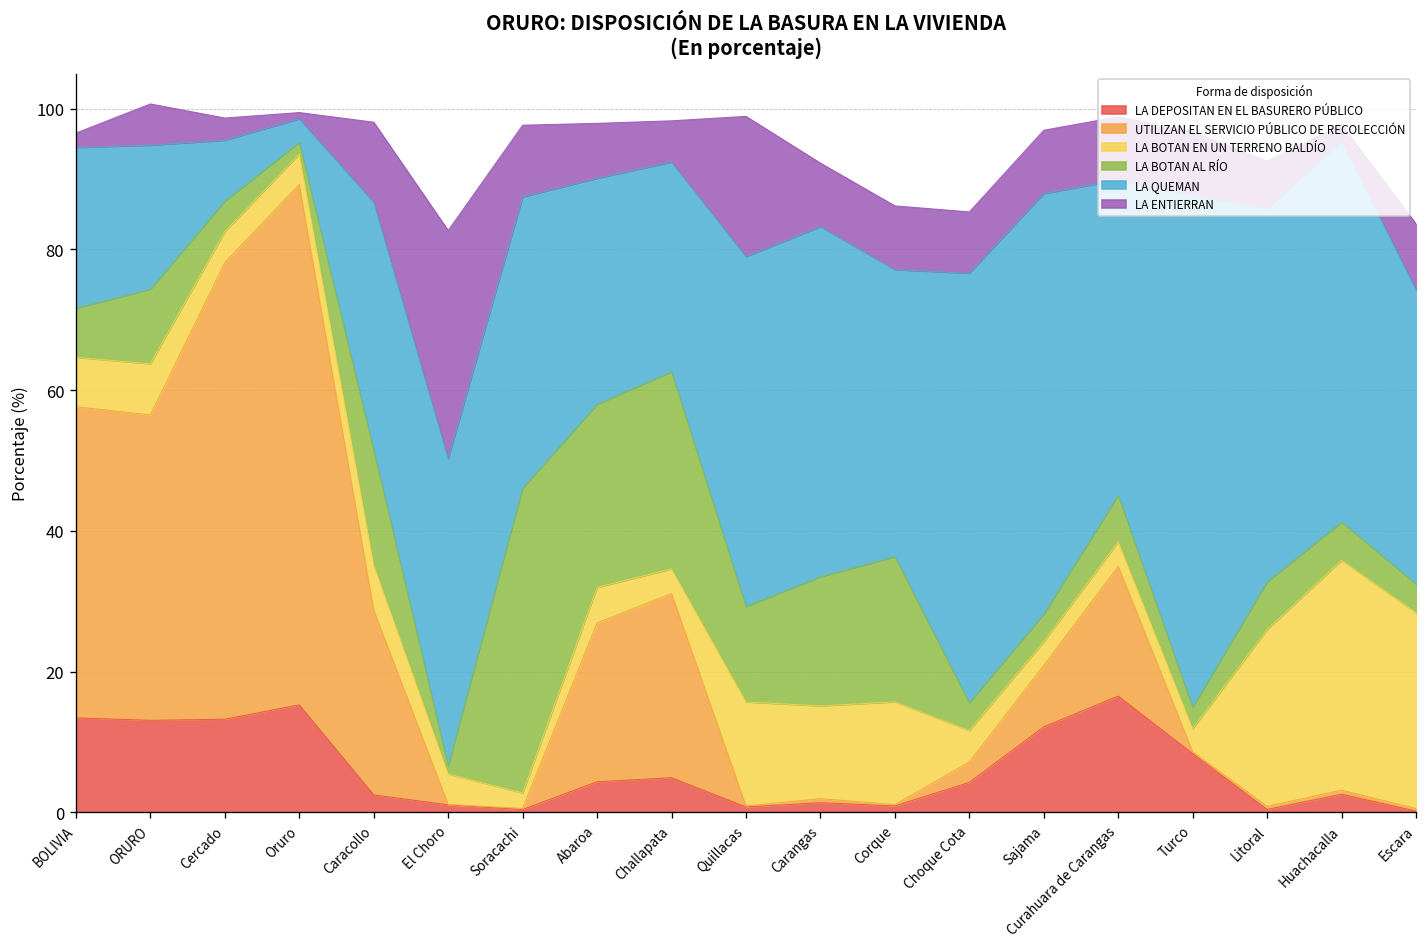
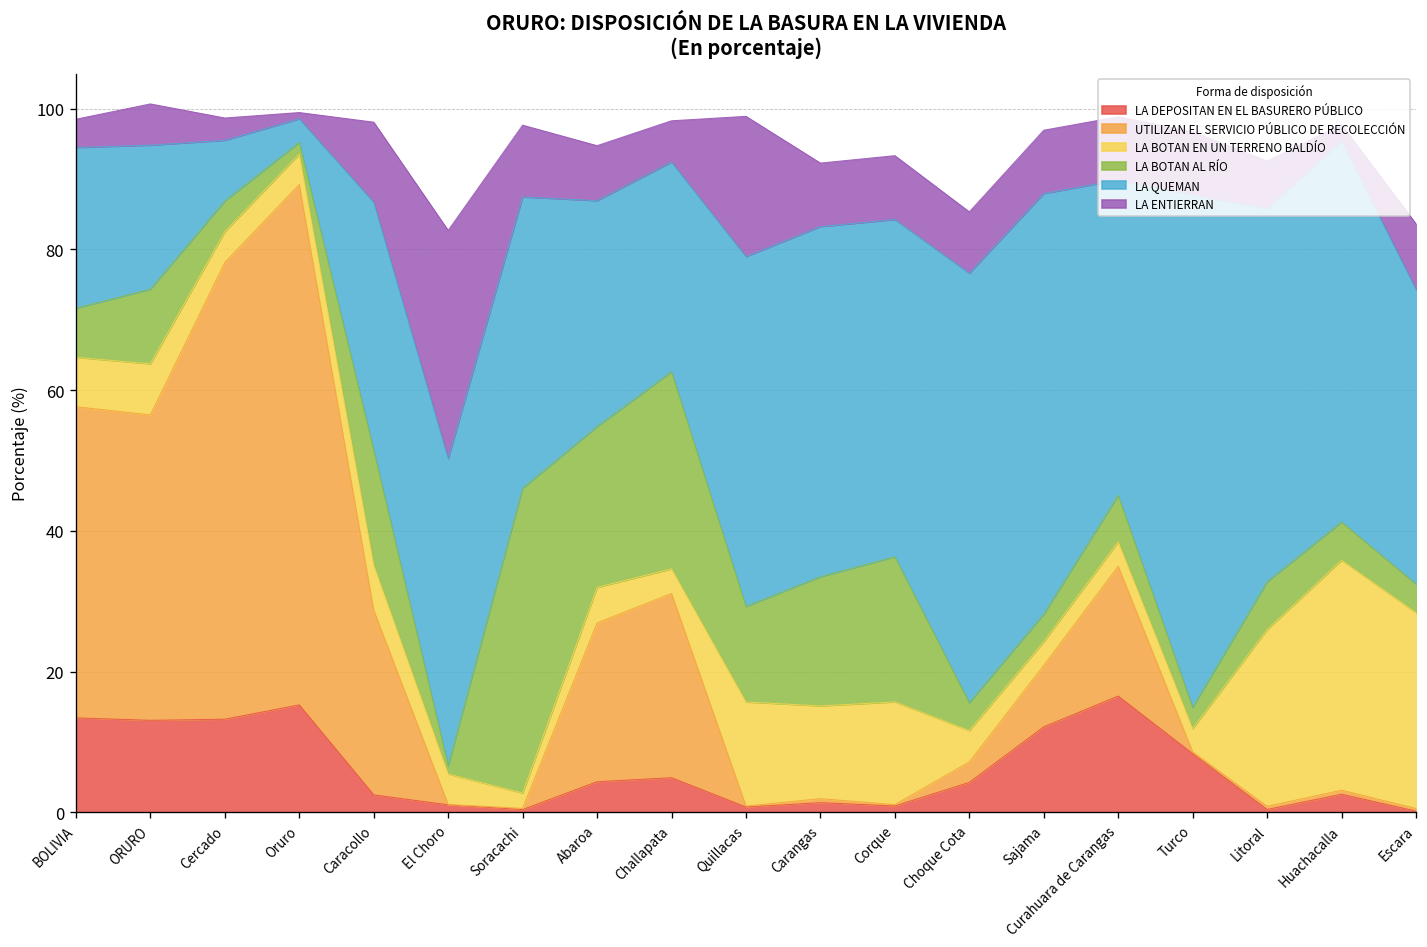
  {
    "LA DEPOSITAN EN EL BASURERO PÚBLICO": {
      "BOLIVIA": 13,
      "ORURO": 13,
      "Cercado": 13,
      "Oruro": 15,
      "Caracollo": 2,
      "Abaroa": 4,
      "Challapata": 5,
      "Carangas": 1,
      "Choque Cota": 4,
      "Sajama": 12,
      "Curahuara de Carangas": 17,
      "Litoral": 0,
      "Huachacalla": 3
    },
    "LA BOTAN AL RÍO": {
      "BOLIVIA": 7,
      "ORURO": 11,
      "Cercado": 4,
      "Oruro": 2,
      "Caracollo": 16,
      "El Choro": 1,
      "Soracachi": 43,
-     "Abaroa": 26,
+     "Abaroa": 23,
      "Challapata": 28,
      "Quillacas": 14,
      "Carangas": 18,
      "Corque": 21,
      "Choque Cota": 4,
      "Sajama": 4,
      "Curahuara de Carangas": 7,
      "Turco": 3,
      "Litoral": 7,
      "Huachacalla": 5,
      "Escara": 4
    },
    "LA QUEMAN": {
      "BOLIVIA": 23,
      "ORURO": 20,
      "Cercado": 9,
      "Oruro": 3,
      "Caracollo": 35,
      "El Choro": 44,
      "Soracachi": 41,
      "Abaroa": 32,
      "Challapata": 30,
      "Quillacas": 50,
      "Carangas": 50,
-     "Corque": 41,
+     "Corque": 48,
      "Choque Cota": 61,
      "Sajama": 60,
      "Escara": 42
    },
    "LA ENTIERRAN": {
-     "BOLIVIA": 2,
+     "BOLIVIA": 4,
      "ORURO": 6,
      "Cercado": 3,
      "Oruro": 1,
      "Caracollo": 11,
      "El Choro": 32,
      "Soracachi": 10,
      "Abaroa": 8,
      "Challapata": 6,
      "Quillacas": 20,
      "Carangas": 9,
      "Corque": 9,
      "Choque Cota": 9,
      "Sajama": 9,
      "Escara": 9
    }
  }
